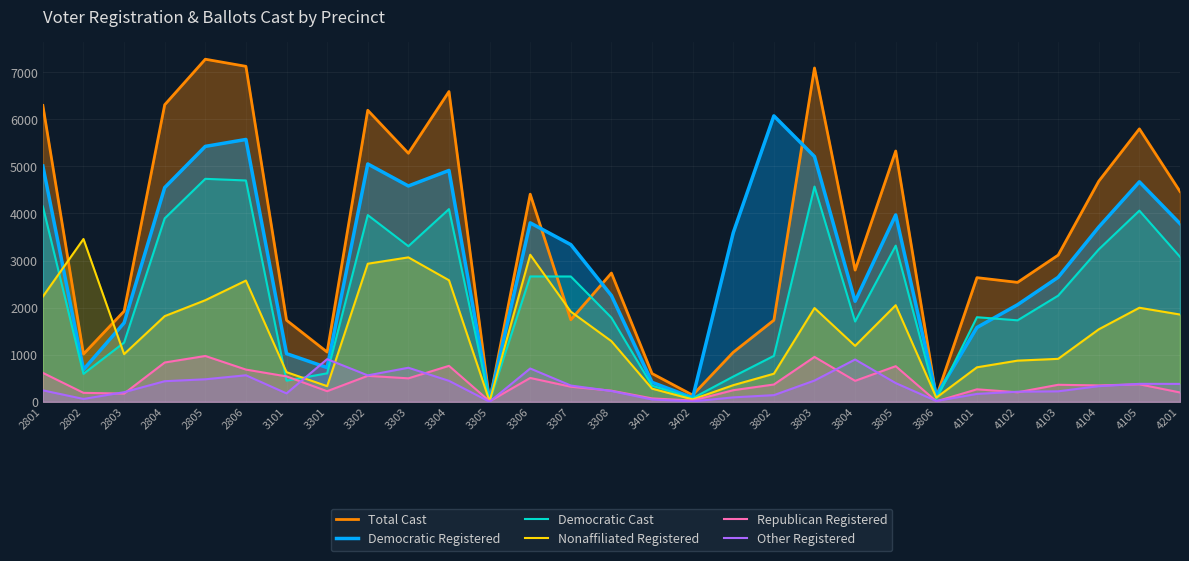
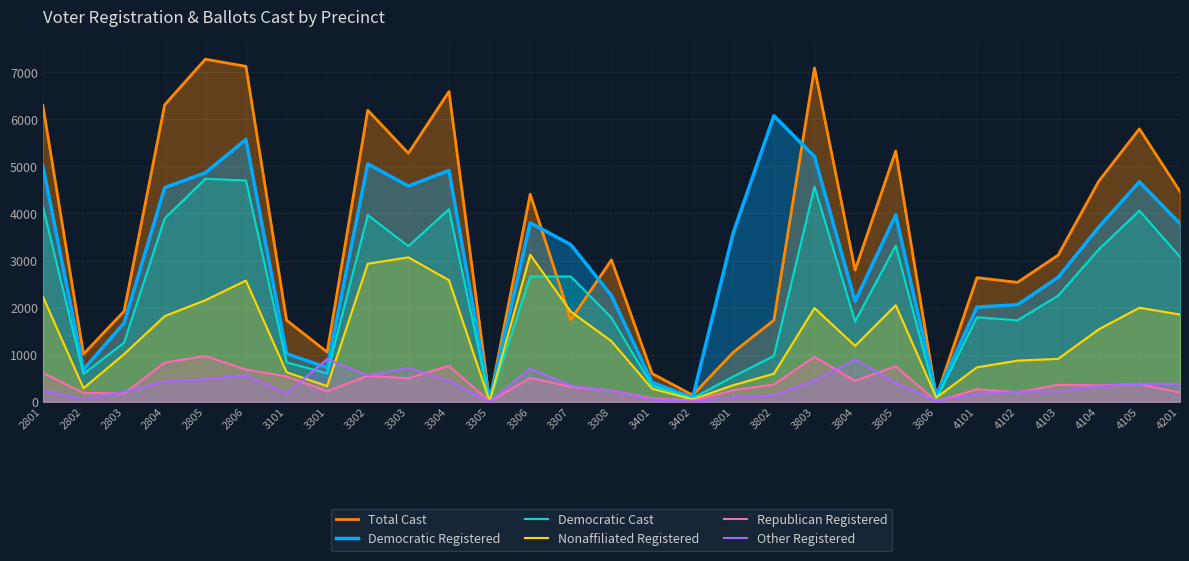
  {
    "Total Cast": {
      "2801": 6300,
      "2802": 1000,
      "2803": 1900,
      "2804": 6300,
      "2805": 7300,
      "2806": 7100,
      "3101": 1700,
      "3301": 1100,
      "3302": 6200,
      "3303": 5300,
      "3304": 6600,
      "3306": 4400,
      "3307": 1700,
-     "3308": 2700,
+     "3308": 3000,
      "3401": 600,
      "3402": 100,
      "3801": 1100,
      "3802": 1700,
      "3803": 7100,
      "3804": 2800,
      "3805": 5300,
      "4101": 2600,
      "4102": 2500,
      "4103": 3100,
      "4104": 4700,
      "4105": 5800,
      "4201": 4500
    },
    "Democratic Registered": {
      "2801": 5000,
      "2802": 700,
      "2803": 1700,
      "2804": 4500,
-     "2805": 5400,
+     "2805": 4900,
      "2806": 5600,
      "3101": 1000,
      "3301": 700,
      "3302": 5100,
      "3303": 4600,
      "3304": 4900,
      "3306": 3800,
      "3307": 3300,
      "3308": 2300,
      "3401": 400,
      "3801": 3600,
      "3802": 6100,
      "3803": 5200,
      "3804": 2100,
      "3805": 4000,
-     "4101": 1600,
+     "4101": 2000,
      "4102": 2100,
      "4103": 2600,
      "4104": 3700,
      "4105": 4700,
      "4201": 3800
    },
    "Democratic Cast": {
      "2801": 4100,
      "2802": 600,
      "2803": 1300,
      "2804": 3900,
      "2805": 4700,
      "2806": 4700,
-     "3101": 400,
+     "3101": 800,
      "3301": 600,
      "3302": 4000,
      "3303": 3300,
      "3304": 4100,
      "3306": 2700,
      "3307": 2700,
      "3308": 1800,
      "3401": 300,
      "3801": 500,
      "3802": 1000,
      "3803": 4600,
      "3804": 1700,
      "3805": 3300,
      "4101": 1800,
      "4102": 1700,
      "4103": 2300,
      "4104": 3200,
      "4105": 4100,
      "4201": 3100
    },
    "Nonaffiliated Registered": {
      "2801": 2200,
-     "2802": 3500,
+     "2802": 300,
      "2803": 1000,
      "2804": 1800,
      "2805": 2200,
      "2806": 2600,
      "3101": 600,
      "3301": 300,
      "3302": 2900,
      "3303": 3100,
      "3304": 2600,
      "3306": 3100,
      "3307": 1900,
      "3308": 1300,
      "3401": 300,
      "3801": 400,
      "3802": 600,
      "3803": 2000,
      "3804": 1200,
      "3805": 2100,
      "4101": 700,
      "4102": 900,
      "4103": 900,
      "4104": 1500,
      "4105": 2000,
      "4201": 1900
    },
    "Republican Registered": {
      "2801": 600,
      "2802": 200,
      "2804": 800,
      "2805": 1000,
      "2806": 700,
      "3101": 500,
      "3301": 200,
      "3303": 500,
      "3304": 800,
      "3306": 500,
      "3801": 200,
      "3802": 400,
      "3803": 1000,
      "3804": 400,
      "3805": 800,
      "4101": 300,
      "4103": 400,
      "4201": 200
    },
    "Other Registered": {
      "2801": 200,
      "2802": 100,
      "2804": 400,
      "2805": 500,
      "2806": 600,
      "3101": 200,
      "3301": 900,
      "3303": 700,
      "3304": 400,
      "3306": 700,
      "3801": 100,
      "3802": 100,
      "3803": 500,
      "3804": 900,
      "3805": 400,
      "4101": 200,
      "4103": 200,
      "4201": 400
    }
  }
